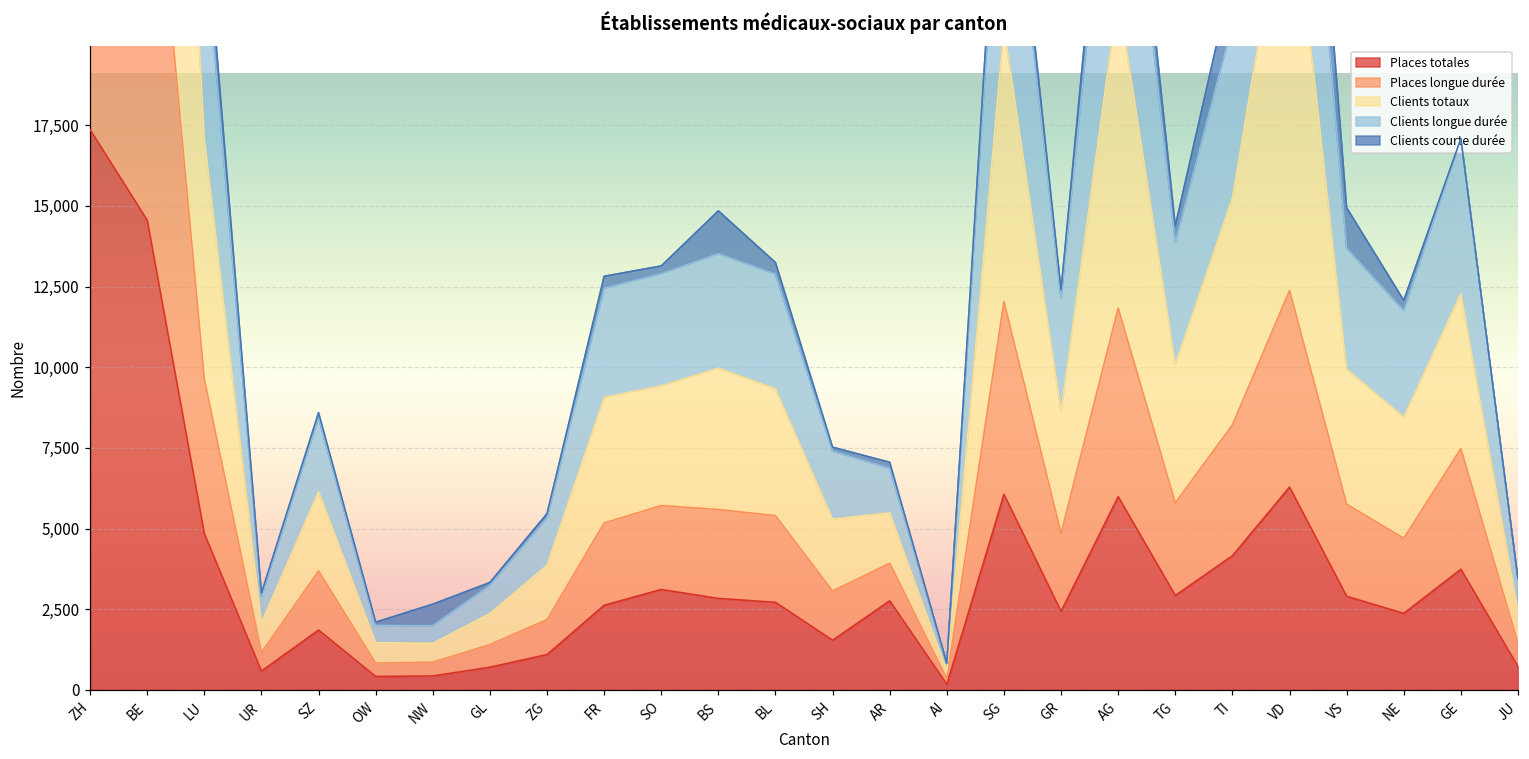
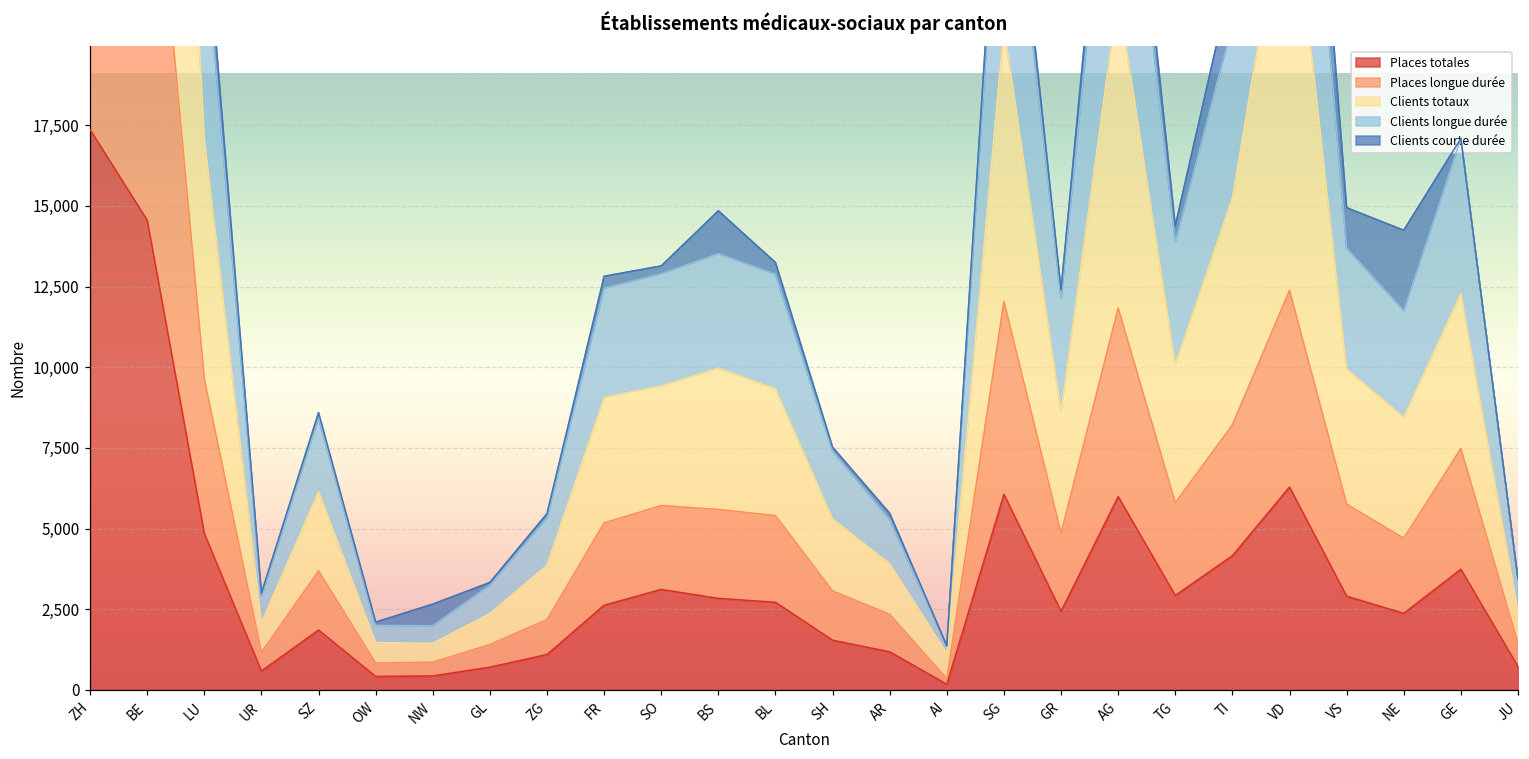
  {
    "Places totales": {
      "ZH": "17,400",
      "BE": "14,600",
      "LU": "4,800",
      "UR": "600",
      "SZ": "1,900",
      "OW": "400",
      "NW": "400",
      "GL": "700",
      "ZG": "1,100",
      "FR": "2,600",
      "SO": "3,100",
      "BS": "2,800",
      "BL": "2,700",
      "SH": "1,500",
-     "AR": "2,800",
+     "AR": "1,200",
      "AI": "200",
      "SG": "6,100",
      "GR": "2,400",
      "AG": "6,000",
      "TG": "2,900",
      "TI": "4,200",
      "VD": "6,300",
      "VS": "2,900",
      "NE": "2,400",
      "GE": "3,700",
      "JU": "700"
    },
    "Places longue durée": {
      "LU": "4,800",
      "UR": "600",
      "SZ": "1,800",
      "OW": "400",
      "NW": "400",
      "GL": "700",
      "ZG": "1,100",
      "FR": "2,600",
      "SO": "2,600",
      "BS": "2,800",
      "BL": "2,700",
      "SH": "1,500",
      "AR": "1,200",
      "AI": "200",
      "SG": "6,000",
      "GR": "2,400",
      "AG": "5,800",
      "TG": "2,900",
      "TI": "4,100",
      "VD": "6,100",
      "VS": "2,900",
      "NE": "2,300",
      "GE": "3,700",
      "JU": "700"
    },
    "Clients totaux": {
      "LU": "7,500",
      "UR": "900",
      "SZ": "2,500",
      "OW": "600",
      "NW": "600",
      "GL": "1,000",
      "ZG": "1,700",
      "FR": "3,900",
      "SO": "3,700",
      "BS": "4,400",
      "BL": "3,900",
      "SH": "2,200",
      "AR": "1,600",
-     "AI": "200",
+     "AI": "800",
      "GR": "3,800",
      "TG": "4,300",
      "TI": "7,000",
      "VS": "4,200",
      "NE": "3,800",
      "GE": "4,800",
      "JU": "1,000"
    },
    "Clients longue durée": {
      "UR": "800",
      "SZ": "2,300",
      "OW": "500",
      "NW": "500",
      "ZG": "1,500",
      "FR": "3,400",
      "SO": "3,500",
      "BS": "3,600",
      "BL": "3,600",
      "SH": "2,100",
      "AR": "1,400",
      "GR": "3,500",
      "TG": "3,800",
      "VS": "3,800",
      "NE": "3,300"
    },
    "Clients courte durée": {
      "UR": "100",
      "SZ": "200",
      "OW": "100",
      "NW": "700",
      "ZG": "100",
      "FR": "400",
      "SO": "200",
      "BS": "1,300",
      "BL": "400",
      "SH": "100",
      "AR": "200",
      "GR": "300",
      "TG": "500",
      "VS": "1,200",
-     "NE": "300"
+     "NE": "2,500"
    }
  }
